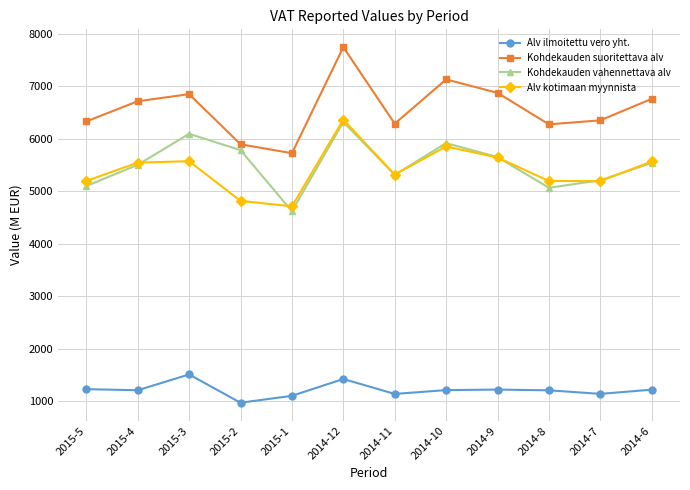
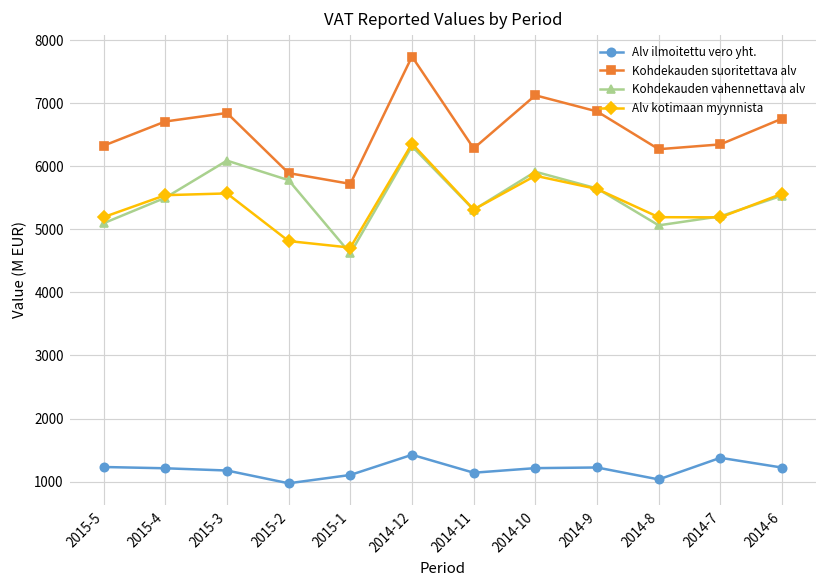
  {
    "Alv ilmoitettu vero yht.": {
      "2015-5": 1200,
      "2015-4": 1200,
-     "2015-3": 1500,
+     "2015-3": 1200,
      "2015-2": 1000,
      "2015-1": 1100,
      "2014-12": 1400,
      "2014-11": 1100,
      "2014-10": 1200,
      "2014-9": 1200,
-     "2014-8": 1200,
-     "2014-7": 1100,
+     "2014-8": 1000,
+     "2014-7": 1400,
      "2014-6": 1200
    },
    "Kohdekauden suoritettava alv": {
      "2015-5": 6300,
      "2015-4": 6700,
      "2015-3": 6800,
      "2015-2": 5900,
      "2015-1": 5700,
      "2014-12": 7700,
      "2014-11": 6300,
      "2014-10": 7100,
      "2014-9": 6900,
      "2014-8": 6300,
      "2014-7": 6300,
      "2014-6": 6800
    },
    "Kohdekauden vahennettava alv": {
      "2015-5": 5100,
      "2015-3": 6100,
      "2015-2": 5800,
      "2015-1": 4600,
      "2014-10": 5900,
      "2014-8": 5100
    },
    "Alv kotimaan myynnista": {
      "2015-5": 5200,
      "2015-3": 5600,
      "2015-2": 4800,
      "2015-1": 4700,
      "2014-10": 5900,
      "2014-8": 5200
    }
  }
